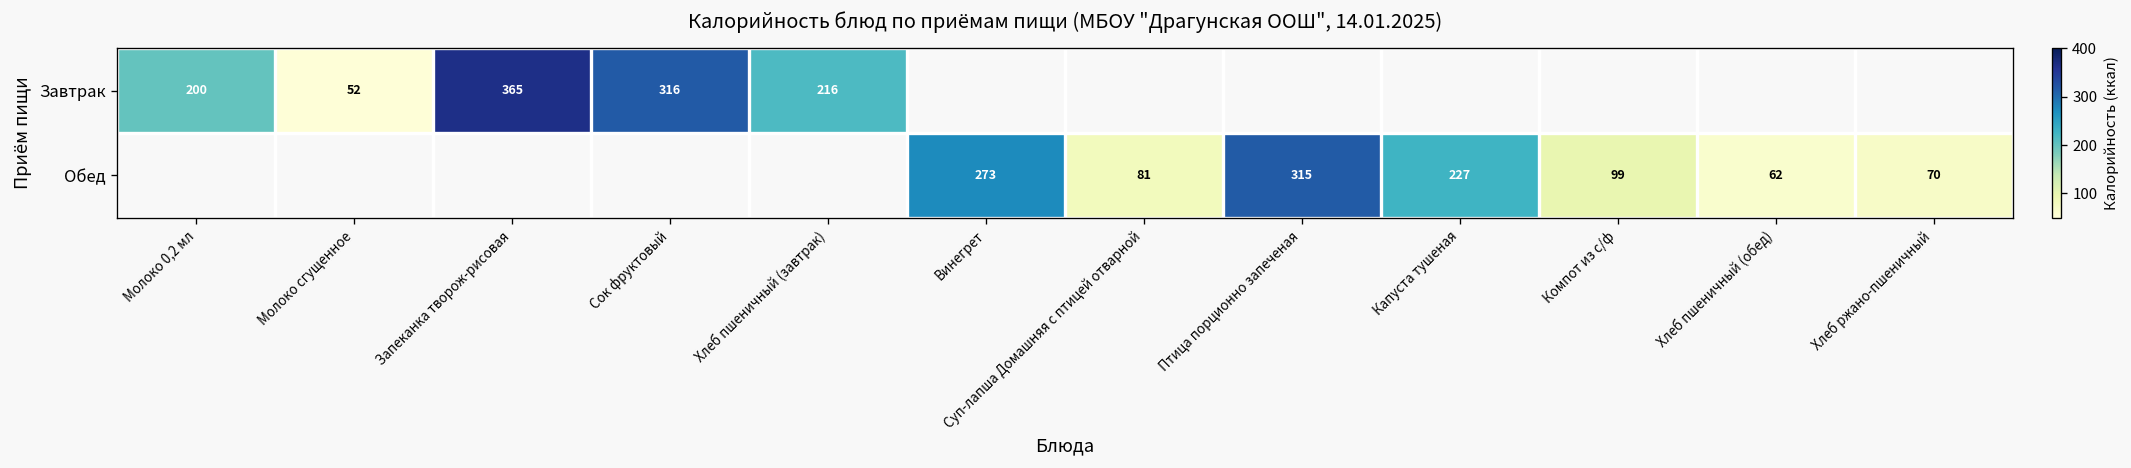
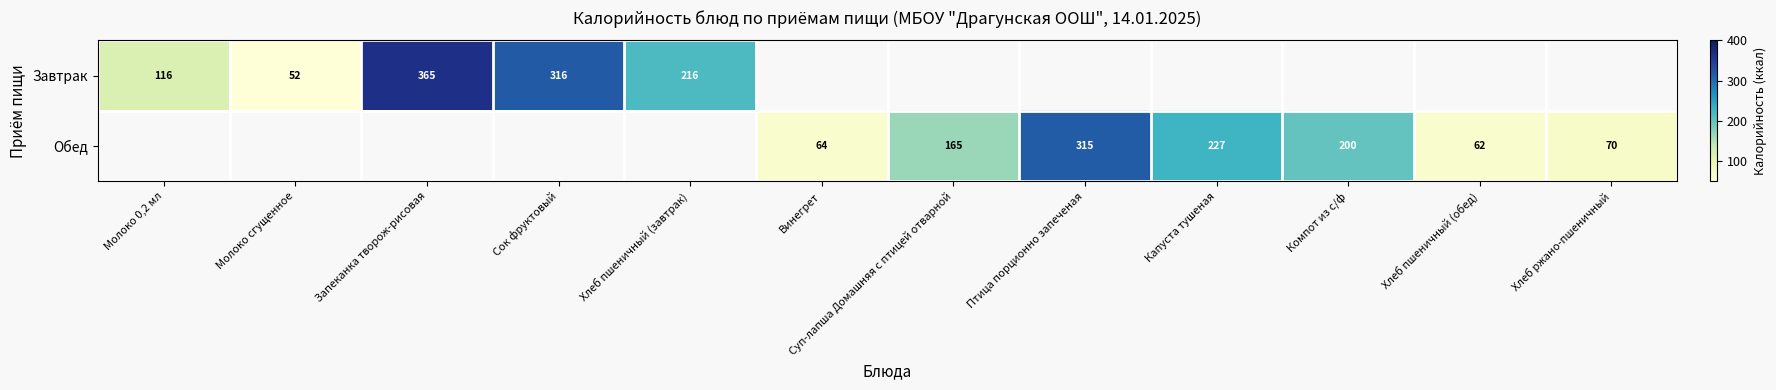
  {
    "Завтрак": {
-     "Молоко 0,2 мл": 200,
+     "Молоко 0,2 мл": 116,
      "Молоко сгущенное": 52,
      "Запеканка творож-рисовая": 365,
      "Сок фруктовый": 316,
      "Хлеб пшеничный (завтрак)": 216
    },
    "Обед": {
-     "Винегрет": 273,
-     "Суп-лапша Домашняя с птицей отварной": 81,
+     "Винегрет": 64,
+     "Суп-лапша Домашняя с птицей отварной": 165,
      "Птица порционно запеченая": 315,
      "Капуста тушеная": 227,
-     "Компот из с/ф": 99,
+     "Компот из с/ф": 200,
      "Хлеб пшеничный (обед)": 62,
      "Хлеб ржано-пшеничный": 70
    }
  }
